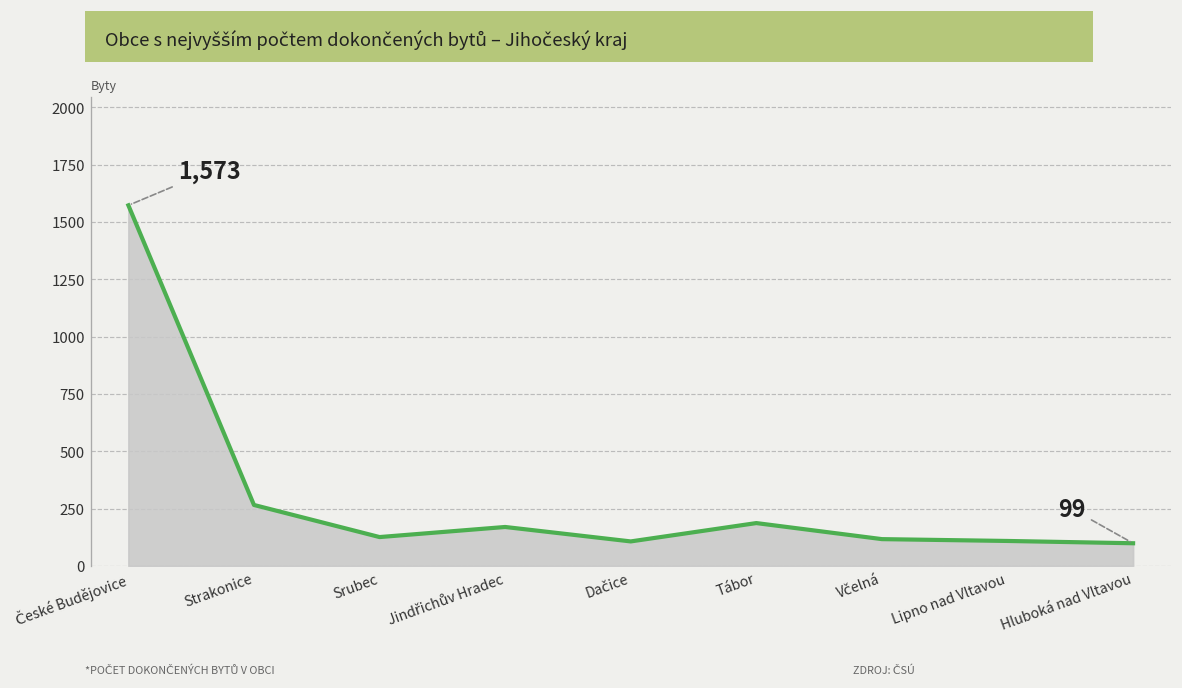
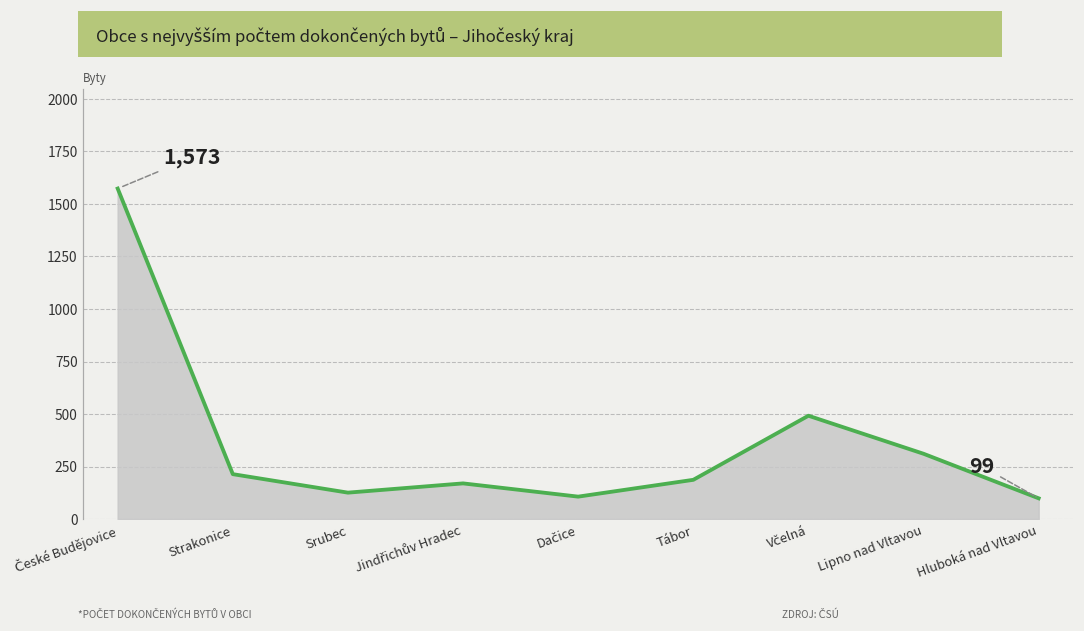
  {
-   "Strakonice": 270,
+   "Strakonice": 210,
    "Srubec": 130,
    "Jindřichův Hradec": 170,
    "Dačice": 110,
    "Tábor": 190,
-   "Včelná": 120,
-   "Lipno nad Vltavou": 110
+   "Včelná": 490,
+   "Lipno nad Vltavou": 310
  }
